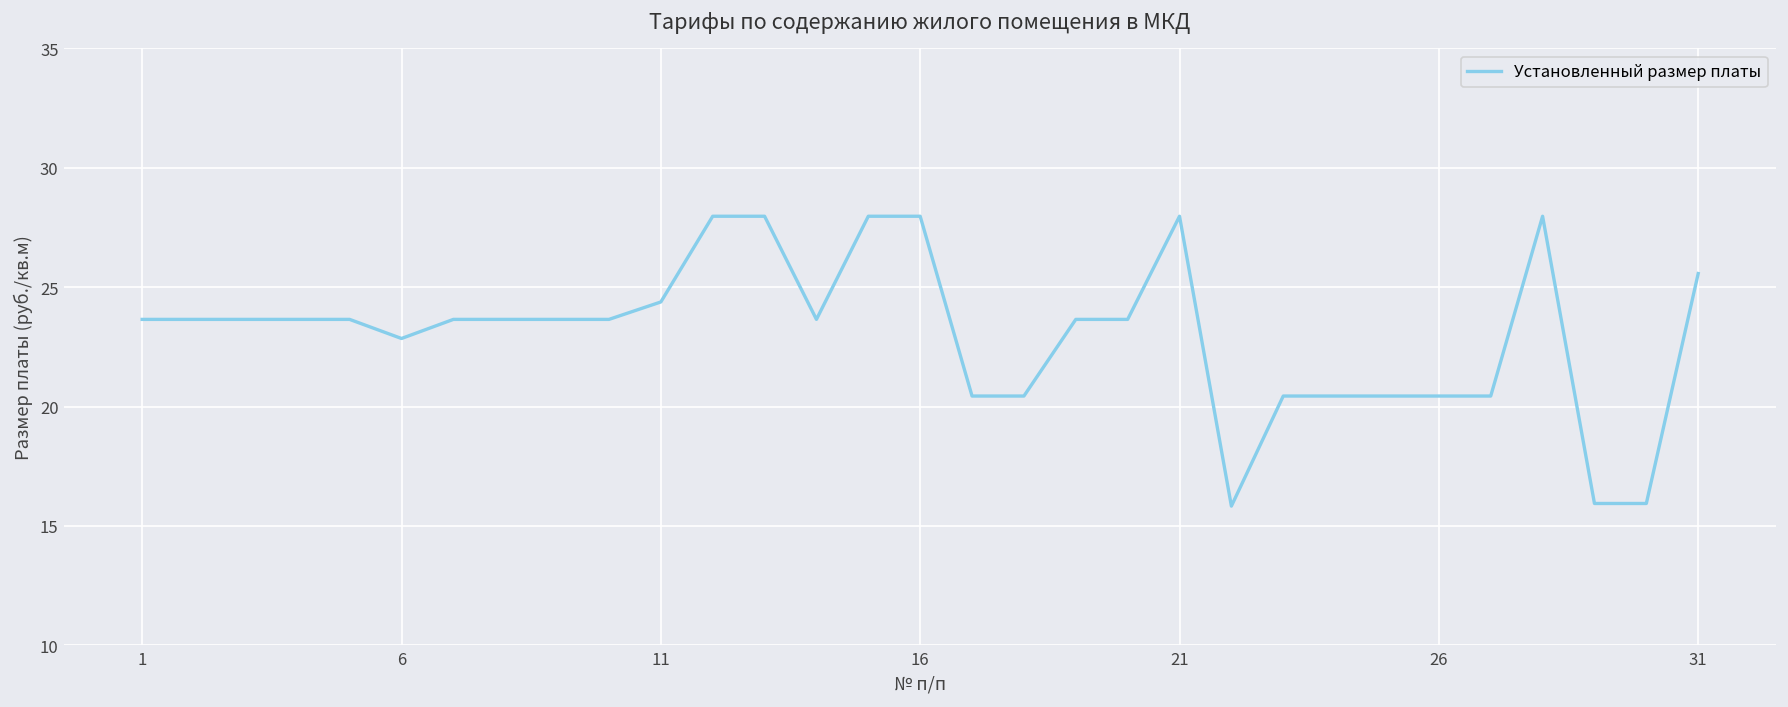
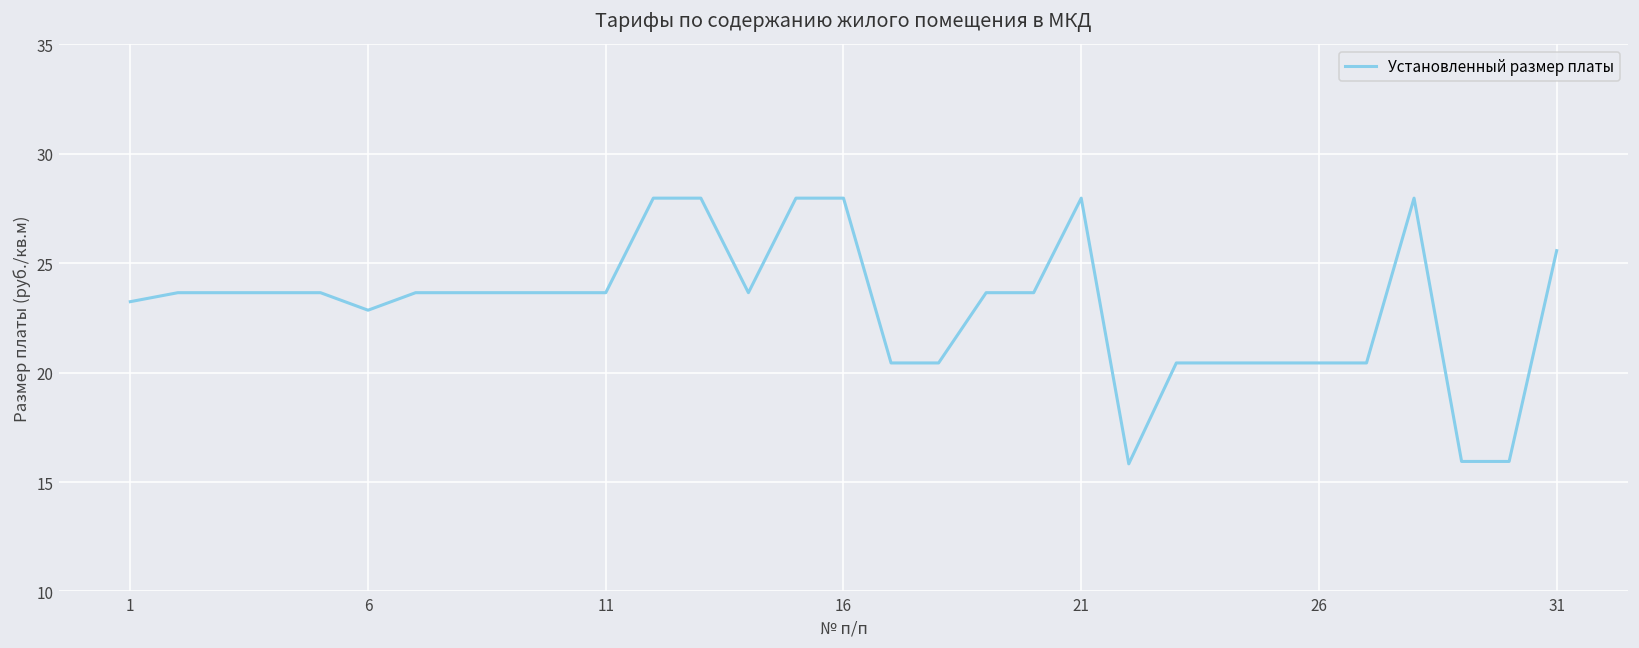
  {
-   "1": 23.7,
+   "1": 23.2,
    "6": 22.9,
-   "11": 24.4,
+   "11": 23.7,
    "16": 28.0,
    "21": 28.0,
    "26": 20.4,
    "31": 25.6
  }
